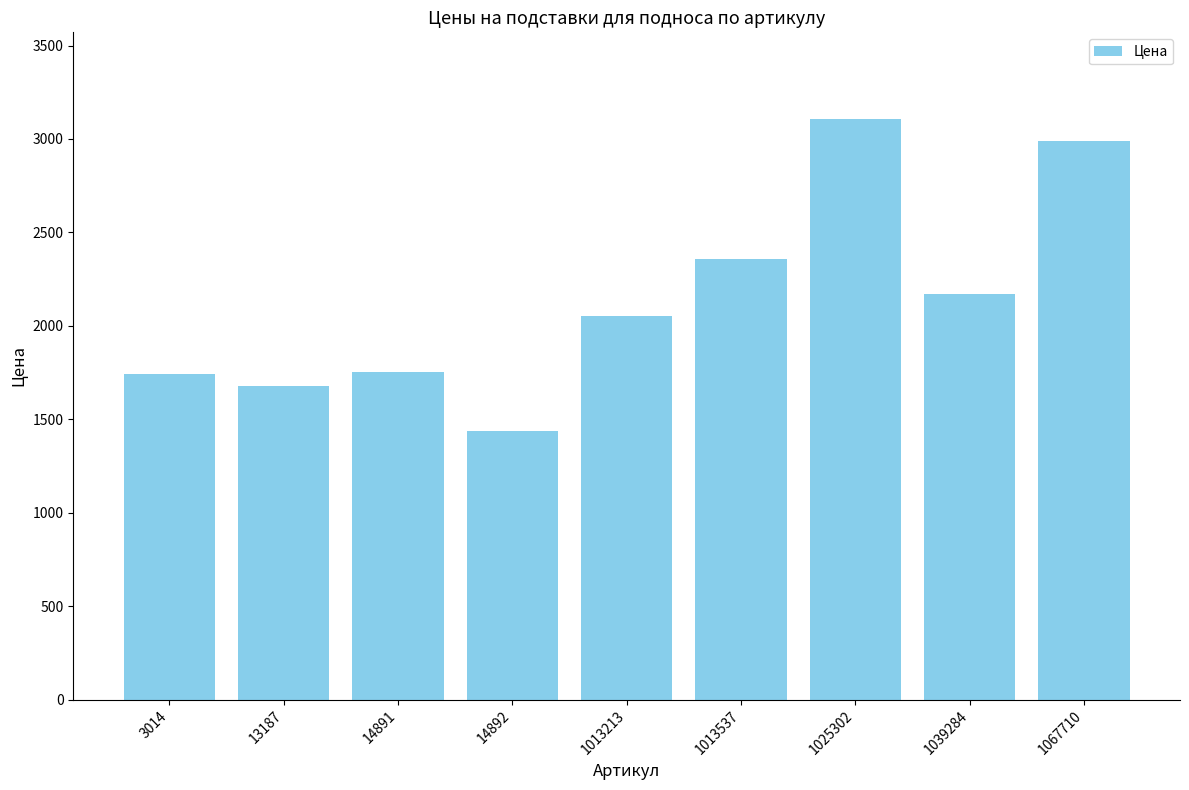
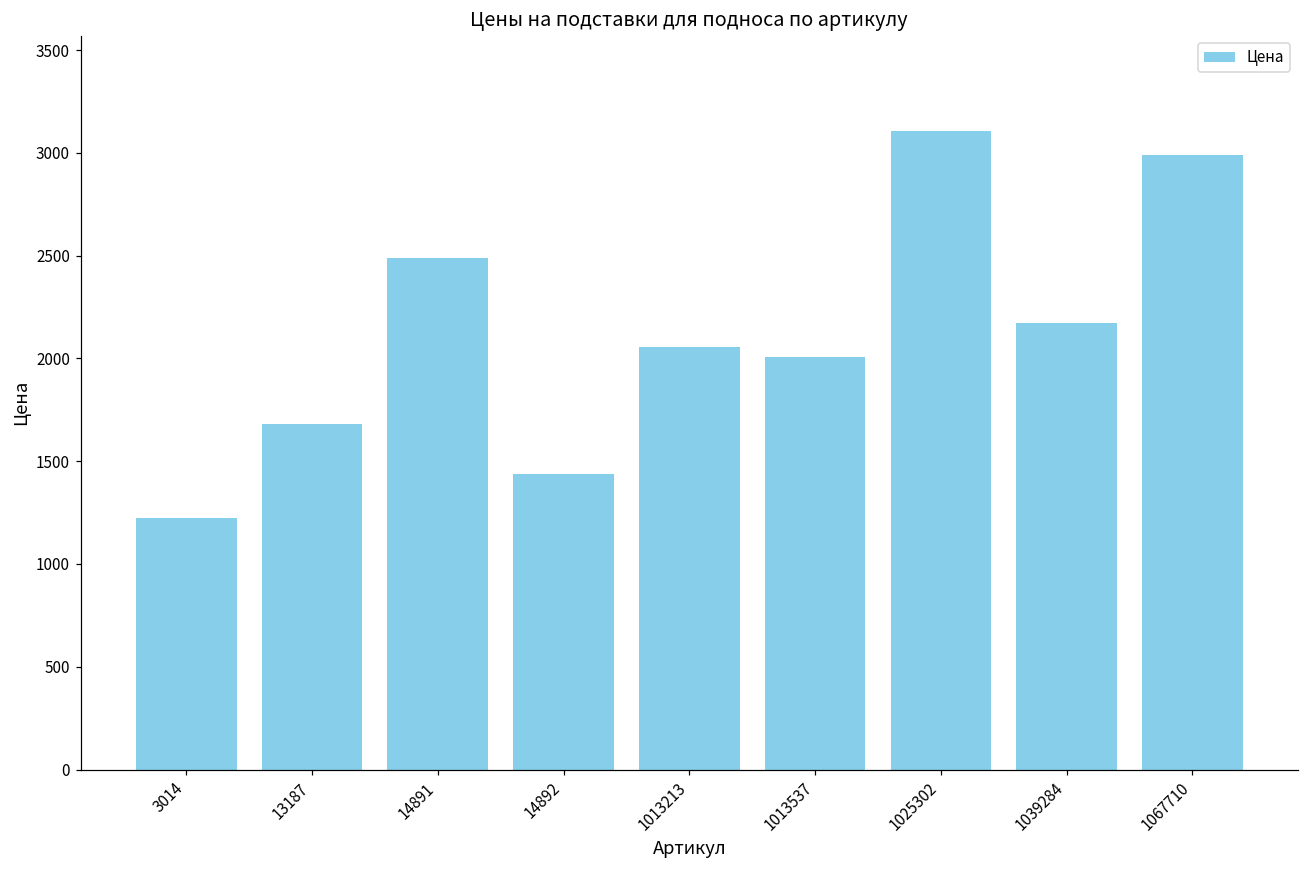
  {
-   "3014": 1740,
+   "3014": 1220,
    "13187": 1680,
-   "14891": 1750,
+   "14891": 2490,
    "14892": 1440,
    "1013213": 2060,
-   "1013537": 2360,
+   "1013537": 2010,
    "1025302": 3110,
    "1039284": 2170,
    "1067710": 2990
  }
